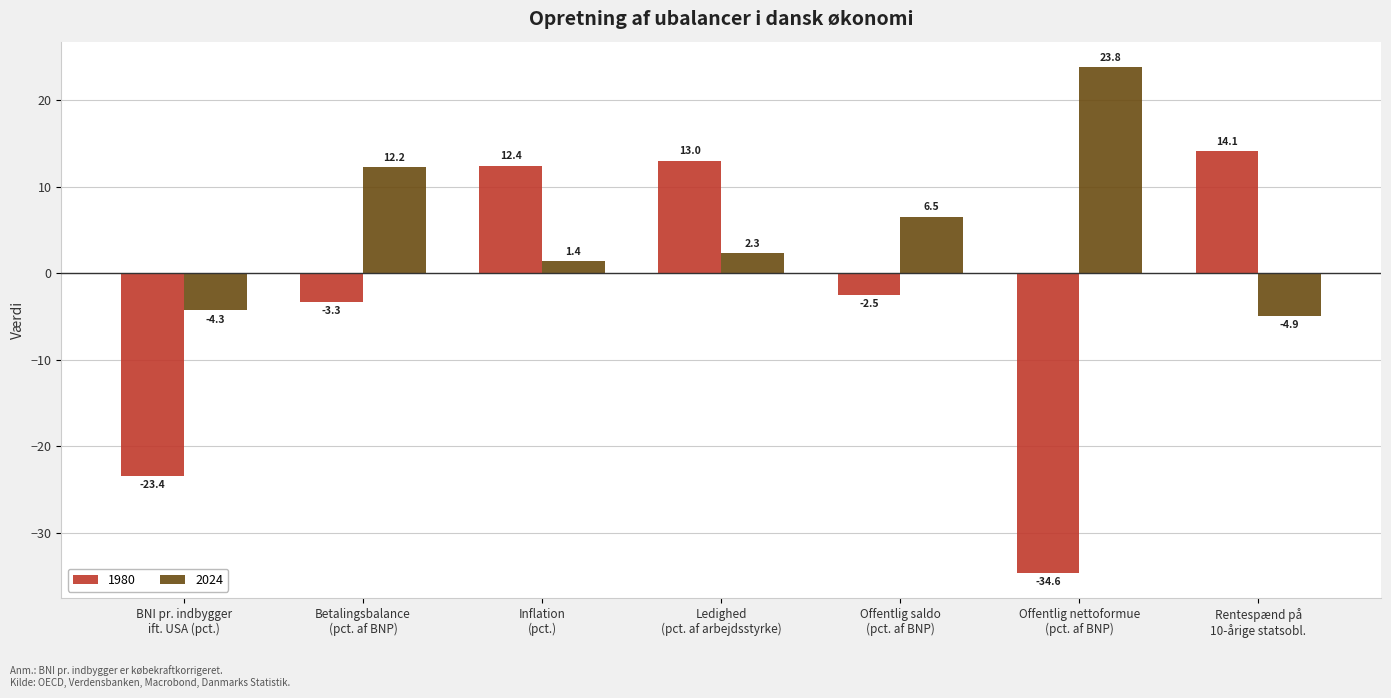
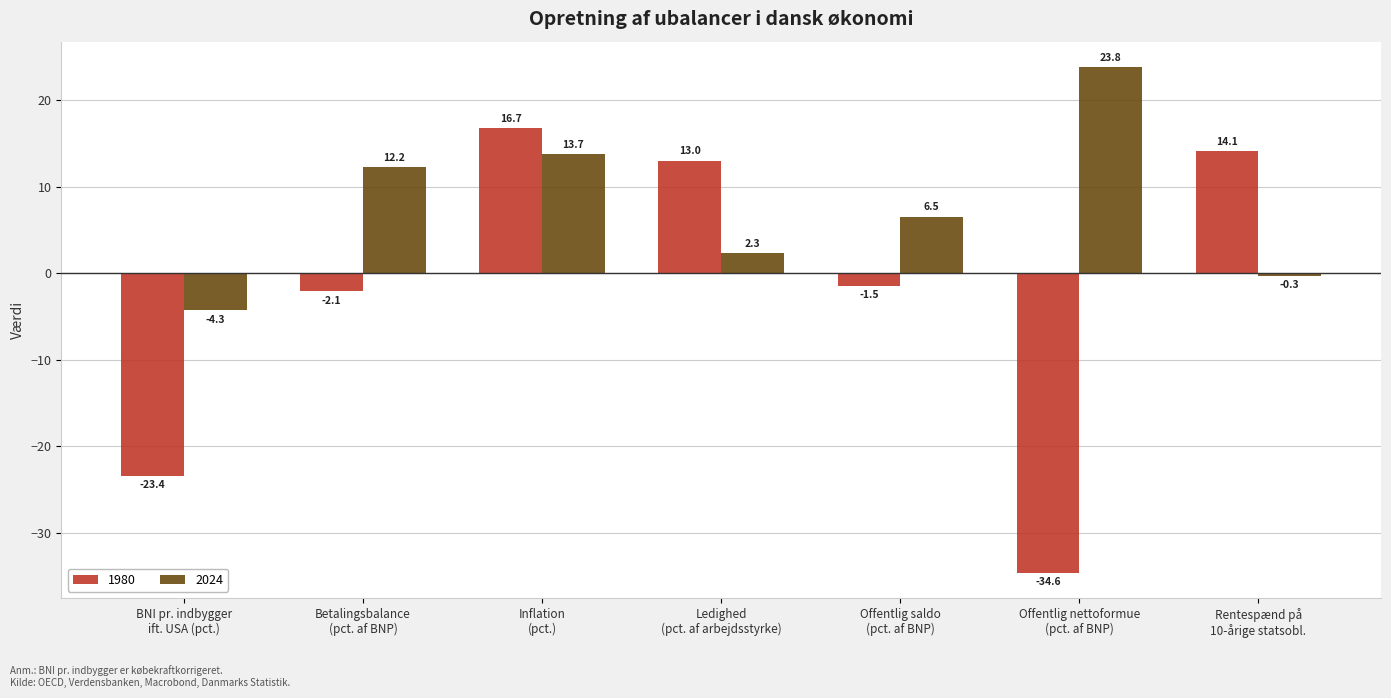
  {
    "1980": {
      "BNI pr. indbygger ift. USA (pct.)": -23.4,
-     "Betalingsbalance (pct. af BNP)": -3.3,
-     "Inflation (pct.)": 12.4,
+     "Betalingsbalance (pct. af BNP)": -2.1,
+     "Inflation (pct.)": 16.7,
      "Ledighed (pct. af arbejdsstyrke)": 13.0,
-     "Offentlig saldo (pct. af BNP)": -2.5,
+     "Offentlig saldo (pct. af BNP)": -1.5,
      "Offentlig nettoformue (pct. af BNP)": -34.6,
      "Rentespænd på 10-årige statsobl.": 14.1
    },
    "2024": {
      "BNI pr. indbygger ift. USA (pct.)": -4.3,
      "Betalingsbalance (pct. af BNP)": 12.2,
-     "Inflation (pct.)": 1.4,
+     "Inflation (pct.)": 13.7,
      "Ledighed (pct. af arbejdsstyrke)": 2.3,
      "Offentlig saldo (pct. af BNP)": 6.5,
      "Offentlig nettoformue (pct. af BNP)": 23.8,
-     "Rentespænd på 10-årige statsobl.": -4.9
+     "Rentespænd på 10-årige statsobl.": -0.3
    }
  }
